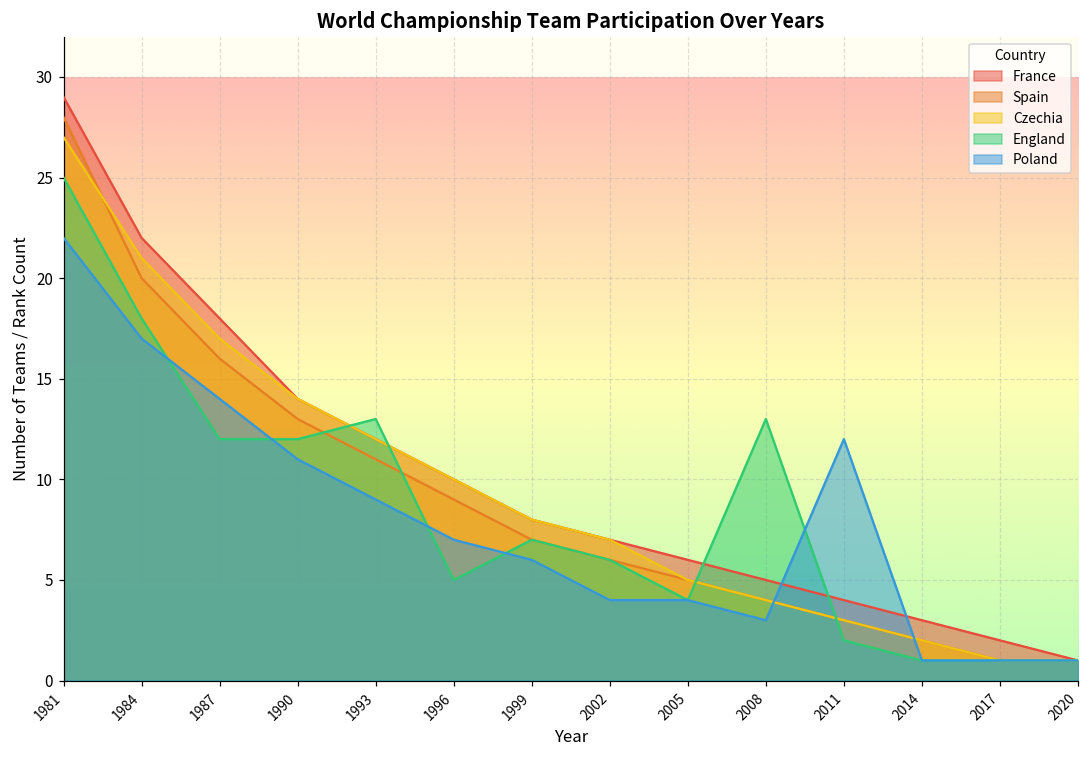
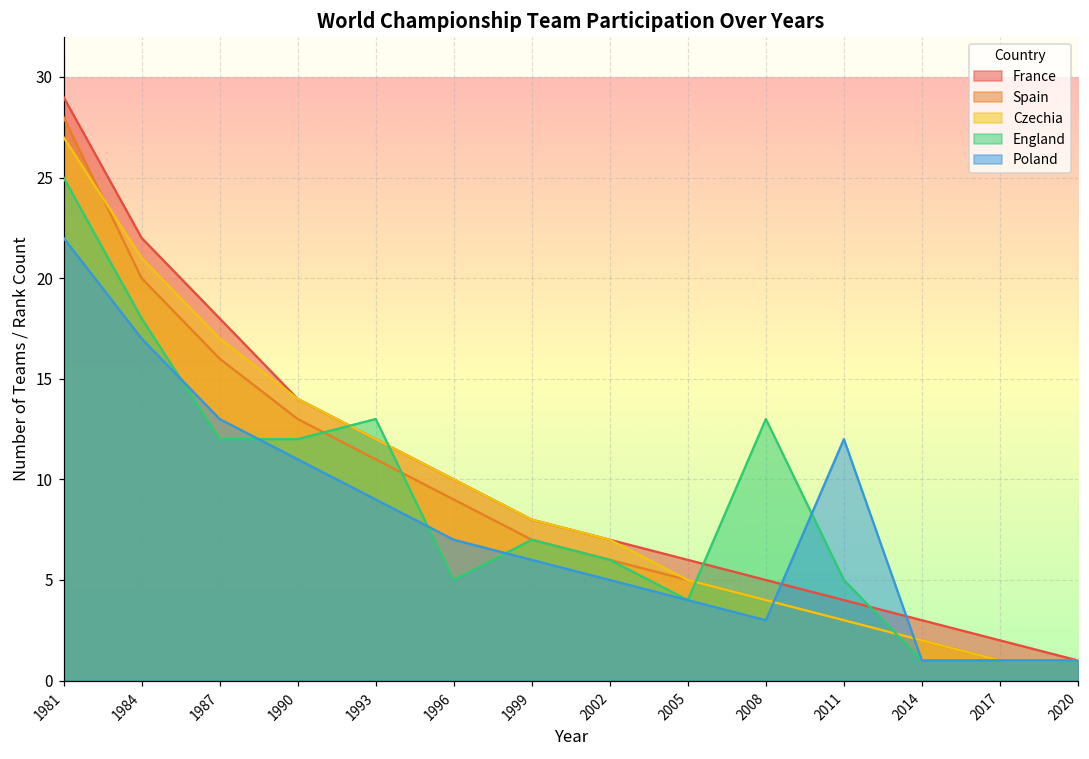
  {
    "England": {
      "1981": 25,
      "1984": 18,
      "1987": 12,
      "1990": 12,
      "1993": 13,
      "1996": 5,
      "2008": 13,
-     "2011": 2
+     "2011": 5
    },
    "Poland": {
      "1981": 22,
      "1984": 17,
-     "1987": 14,
+     "1987": 13,
      "1990": 11,
      "1993": 9,
      "1996": 7,
      "1999": 6,
-     "2002": 4,
+     "2002": 5,
      "2008": 3,
      "2011": 12
    }
  }
